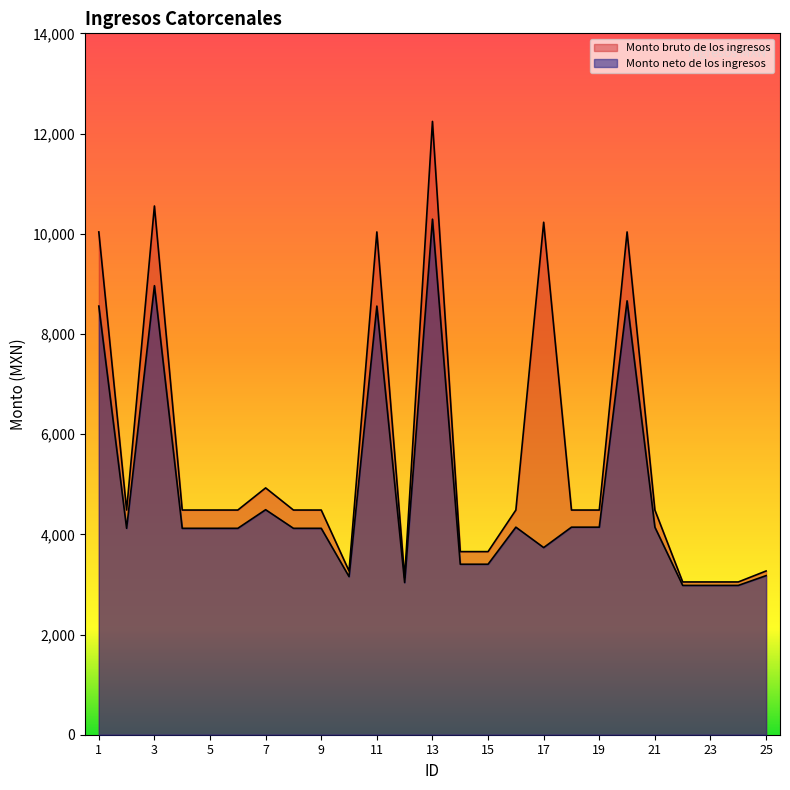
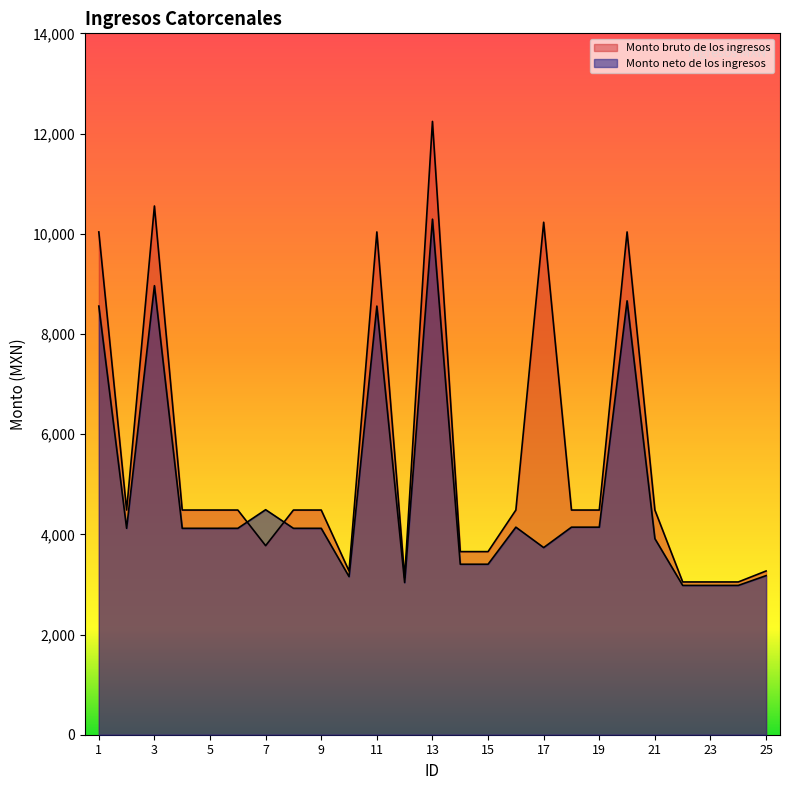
  {
    "Monto bruto de los ingresos": {
      "1": "10,000",
      "3": "10,600",
      "5": "4,500",
-     "7": "4,900",
+     "7": "3,800",
      "9": "4,500",
      "11": "10,000",
      "13": "12,200",
      "15": "3,700",
      "17": "10,200",
      "19": "4,500",
      "21": "4,500",
      "23": "3,000",
      "25": "3,300"
    },
    "Monto neto de los ingresos": {
      "1": "8,600",
      "3": "9,000",
      "5": "4,100",
      "7": "4,500",
      "9": "4,100",
      "11": "8,600",
      "13": "10,300",
      "15": "3,400",
      "17": "3,700",
      "19": "4,100",
-     "21": "4,100",
+     "21": "3,900",
      "23": "3,000",
      "25": "3,200"
    }
  }
